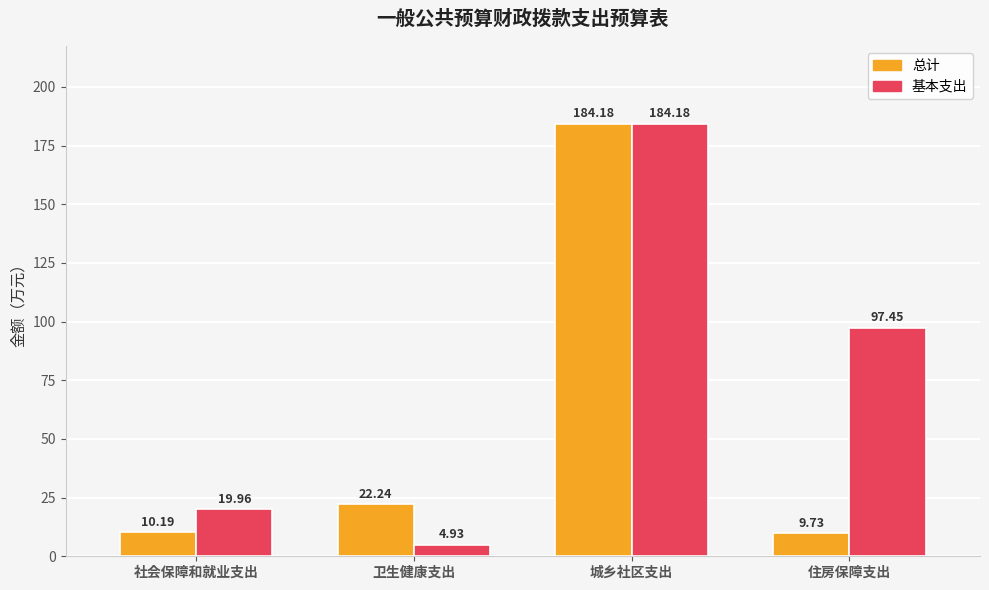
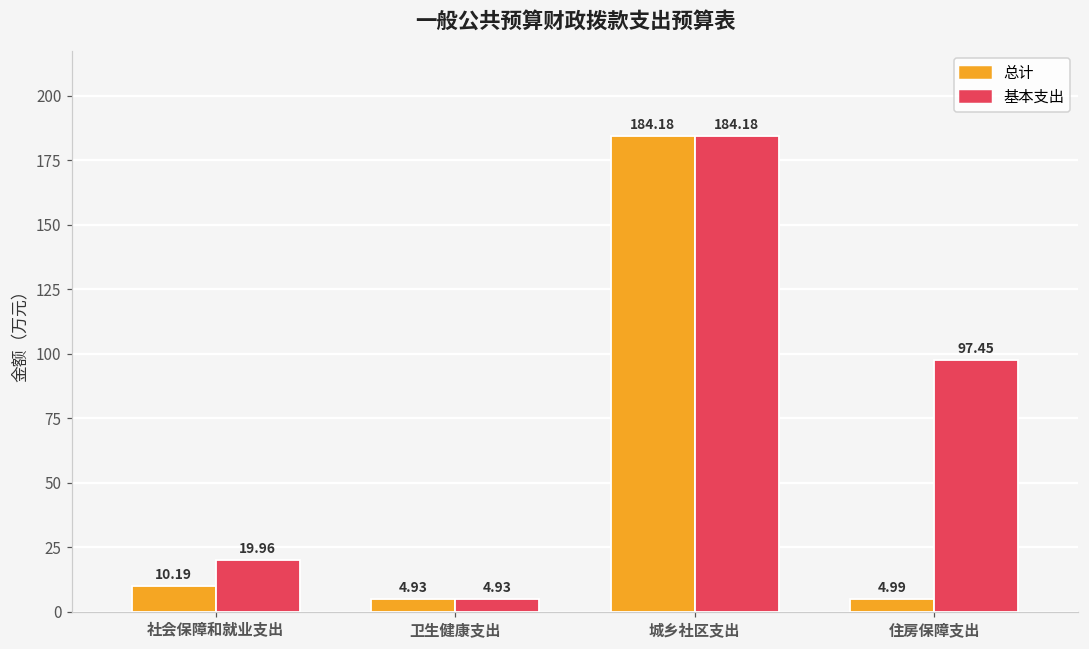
  {
    "总计": {
      "社会保障和就业支出": 10.19,
-     "卫生健康支出": 22.24,
+     "卫生健康支出": 4.93,
      "城乡社区支出": 184.18,
-     "住房保障支出": 9.73
+     "住房保障支出": 4.99
    },
    "基本支出": {
      "社会保障和就业支出": 19.96,
      "卫生健康支出": 4.93,
      "城乡社区支出": 184.18,
      "住房保障支出": 97.45
    }
  }
